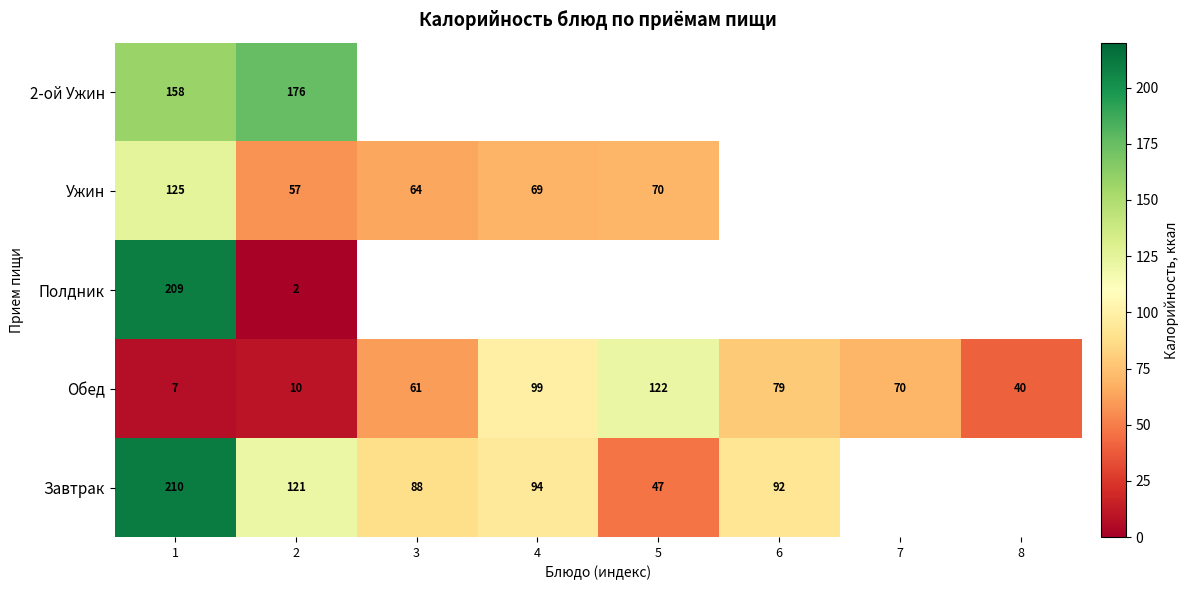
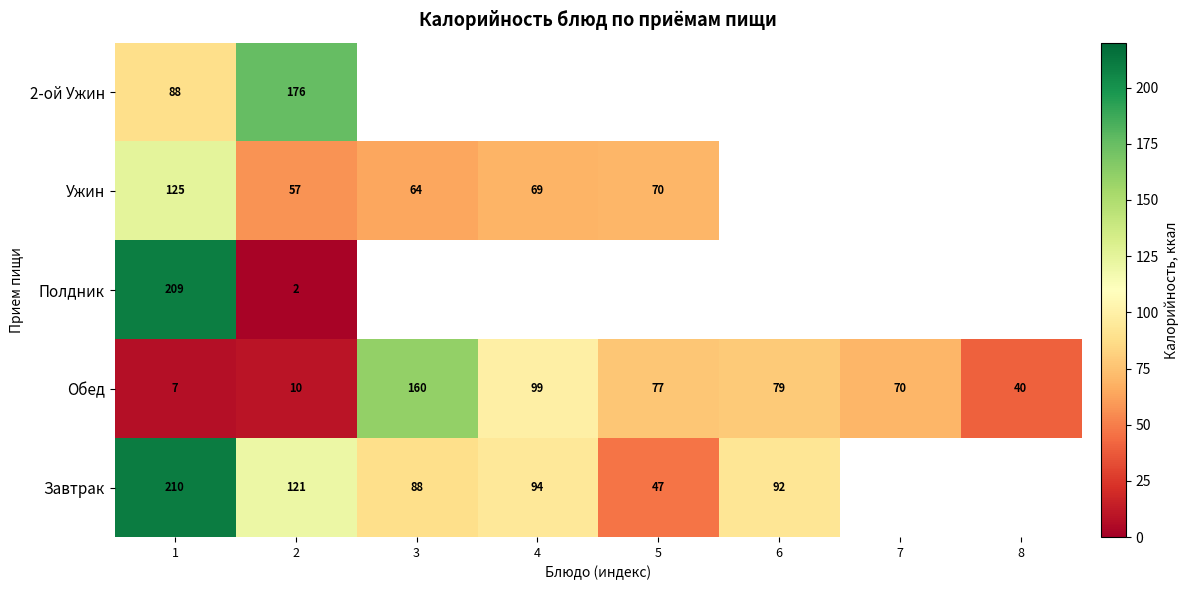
  {
    "2-ой Ужин": {
-     "1": 158,
+     "1": 88,
      "2": 176
    },
    "Ужин": {
      "1": 125,
      "2": 57,
      "3": 64,
      "4": 69,
      "5": 70
    },
    "Полдник": {
      "1": 209,
      "2": 2
    },
    "Обед": {
      "1": 7,
      "2": 10,
-     "3": 61,
+     "3": 160,
      "4": 99,
-     "5": 122,
+     "5": 77,
      "6": 79,
      "7": 70,
      "8": 40
    },
    "Завтрак": {
      "1": 210,
      "2": 121,
      "3": 88,
      "4": 94,
      "5": 47,
      "6": 92
    }
  }
